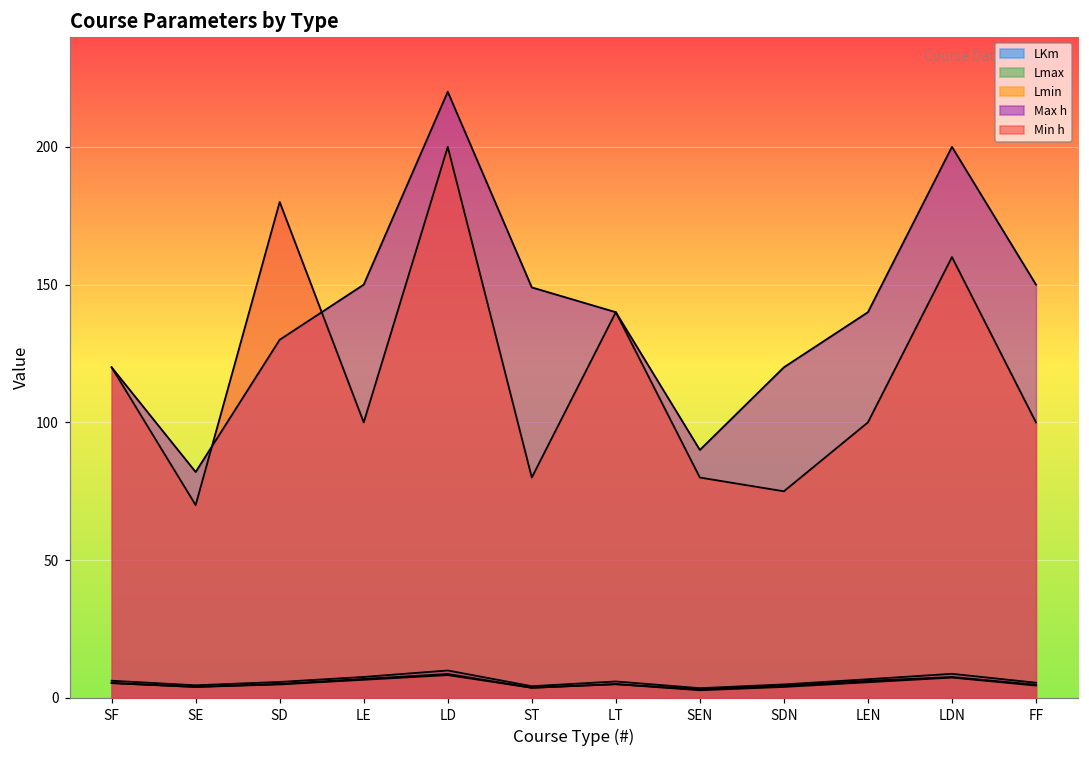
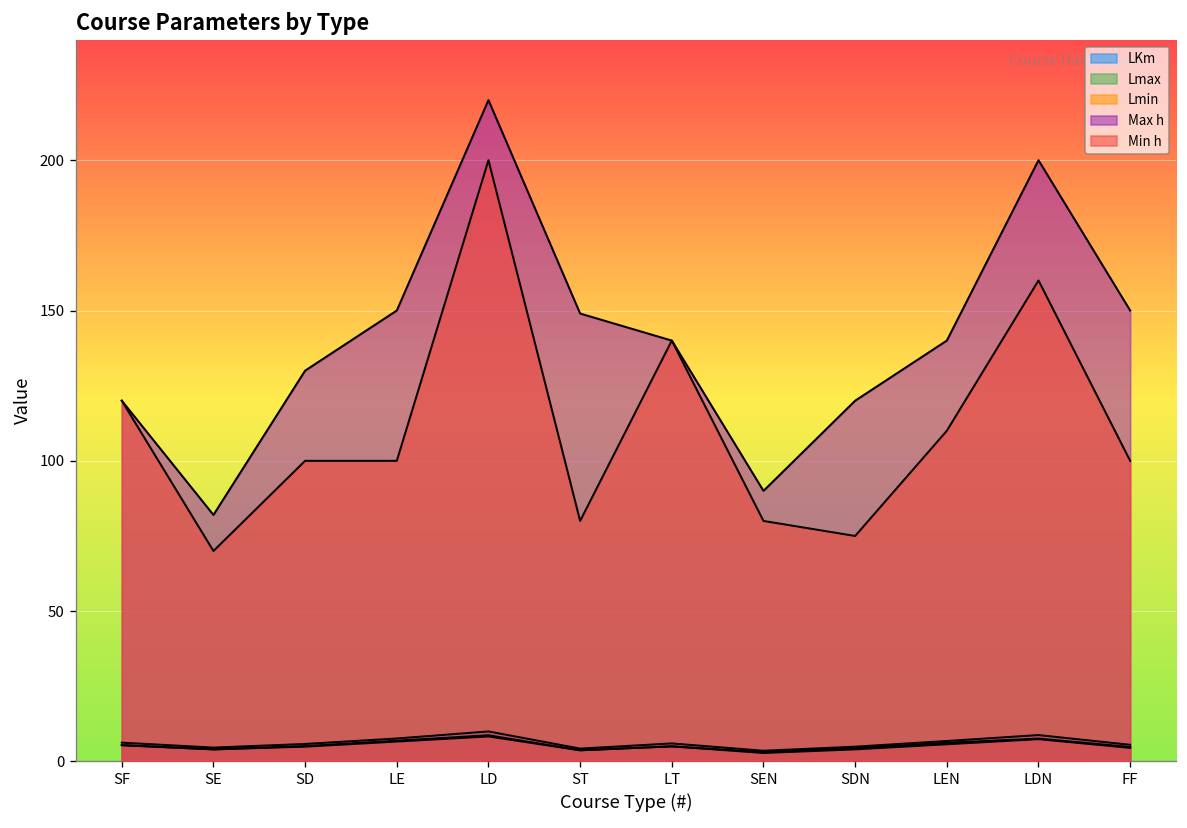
  {
    "LKm": {
      "LD": 10,
      "LDN": 9
    },
    "Max h": {
      "SE": 82,
      "SD": 130,
      "LE": 150,
      "LD": 220,
      "ST": 149,
      "SEN": 90,
      "SDN": 120,
      "LEN": 140,
      "LDN": 200,
      "FF": 150
    },
    "Min h": {
      "SE": 70,
-     "SD": 180,
+     "SD": 100,
      "LE": 100,
      "LD": 200,
      "ST": 80,
      "SEN": 80,
      "SDN": 75,
-     "LEN": 100,
+     "LEN": 110,
      "LDN": 160,
      "FF": 100
    }
  }
